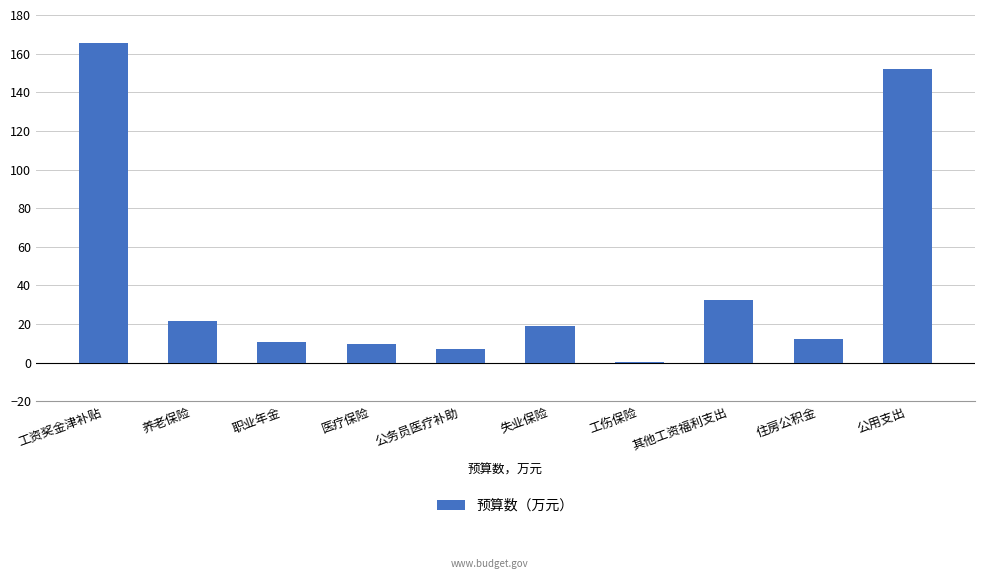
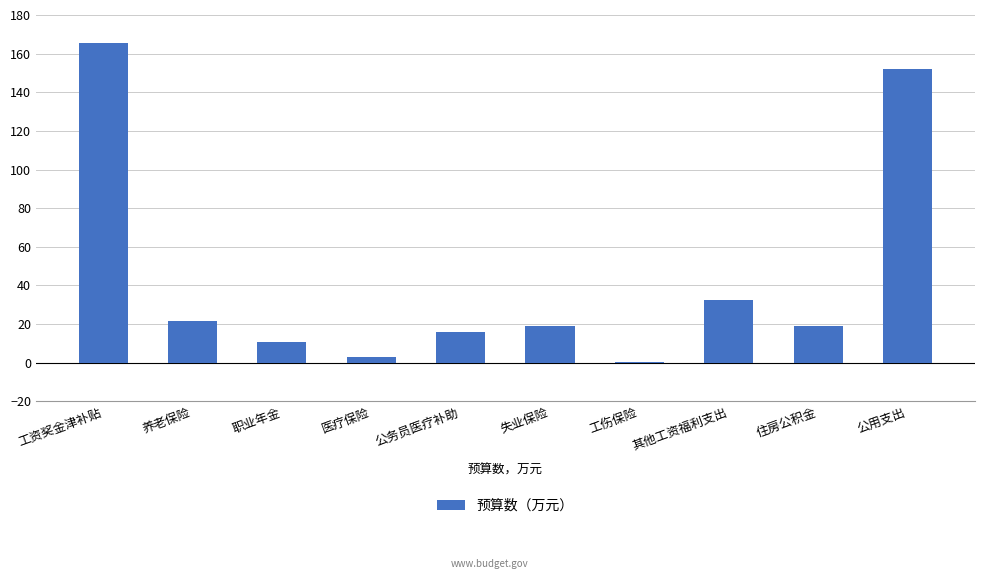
  {
    "工资奖金津补贴": 165,
    "养老保险": 22,
    "职业年金": 11,
-   "医疗保险": 10,
-   "公务员医疗补助": 7,
+   "医疗保险": 3,
+   "公务员医疗补助": 16,
    "失业保险": 19,
    "其他工资福利支出": 32,
-   "住房公积金": 12,
+   "住房公积金": 19,
    "公用支出": 152
  }
